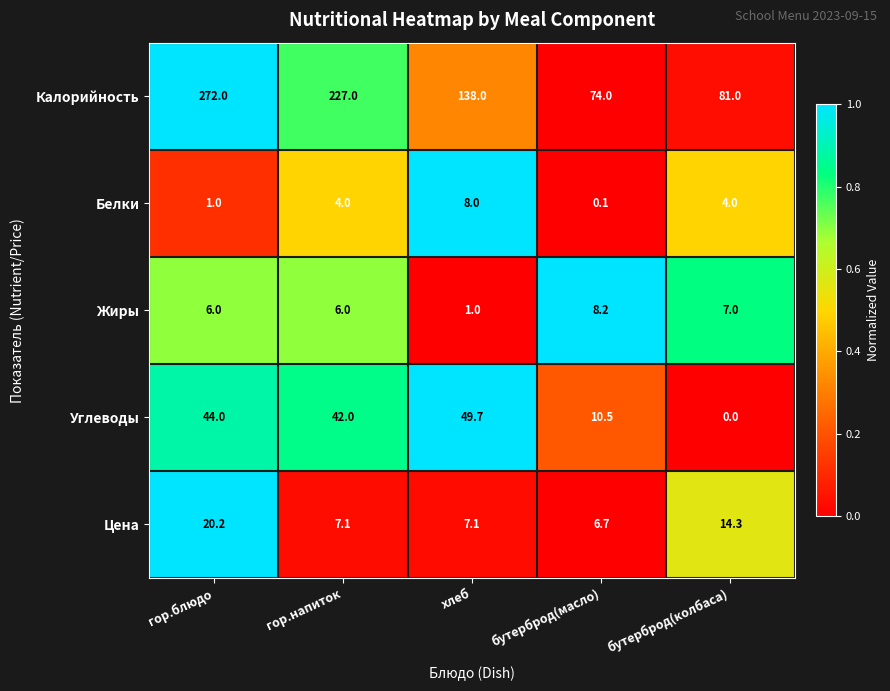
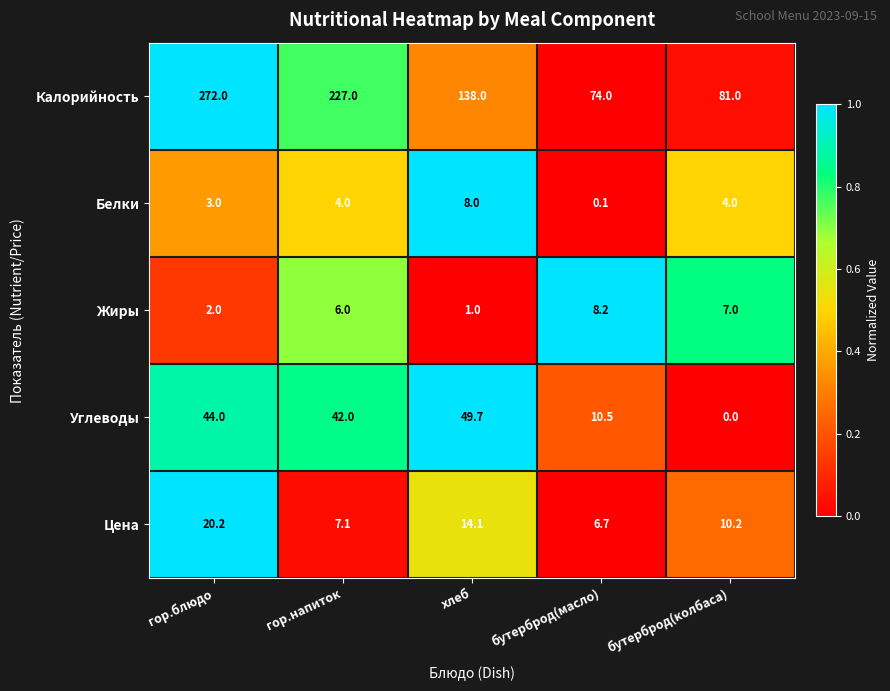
  {
    "Калорийность": {
      "гор.блюдо": 272.0,
      "гор.напиток": 227.0,
      "хлеб": 138.0,
      "бутерброд(масло)": 74.0,
      "бутерброд(колбаса)": 81.0
    },
    "Белки": {
-     "гор.блюдо": 1.0,
+     "гор.блюдо": 3.0,
      "гор.напиток": 4.0,
      "хлеб": 8.0,
      "бутерброд(масло)": 0.1,
      "бутерброд(колбаса)": 4.0
    },
    "Жиры": {
-     "гор.блюдо": 6.0,
+     "гор.блюдо": 2.0,
      "гор.напиток": 6.0,
      "хлеб": 1.0,
      "бутерброд(масло)": 8.2,
      "бутерброд(колбаса)": 7.0
    },
    "Углеводы": {
      "гор.блюдо": 44.0,
      "гор.напиток": 42.0,
      "хлеб": 49.7,
      "бутерброд(масло)": 10.5,
      "бутерброд(колбаса)": 0.0
    },
    "Цена": {
      "гор.блюдо": 20.2,
      "гор.напиток": 7.1,
-     "хлеб": 7.1,
+     "хлеб": 14.1,
      "бутерброд(масло)": 6.7,
-     "бутерброд(колбаса)": 14.3
+     "бутерброд(колбаса)": 10.2
    }
  }
